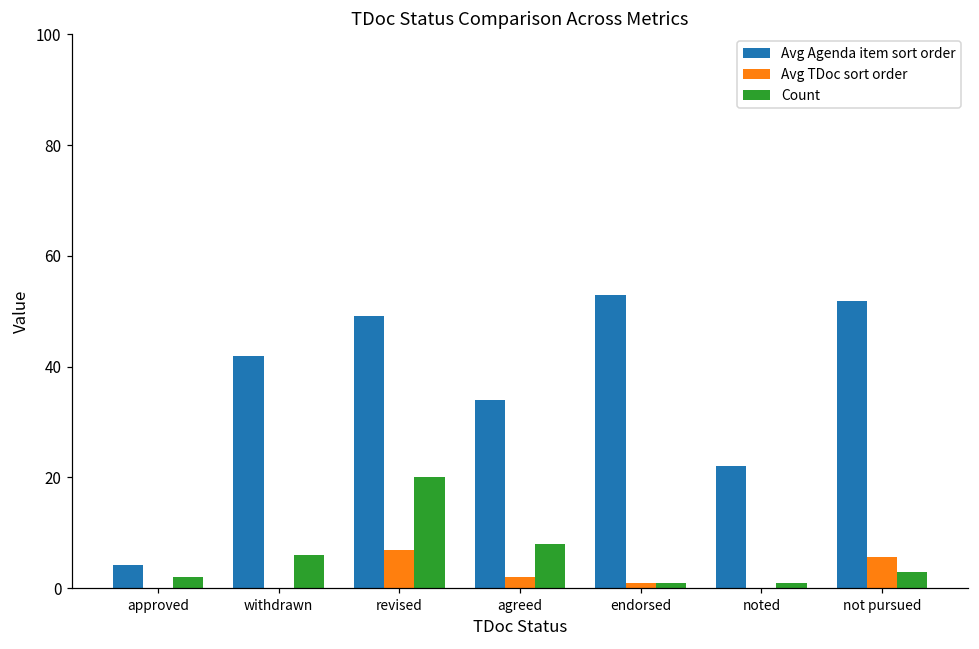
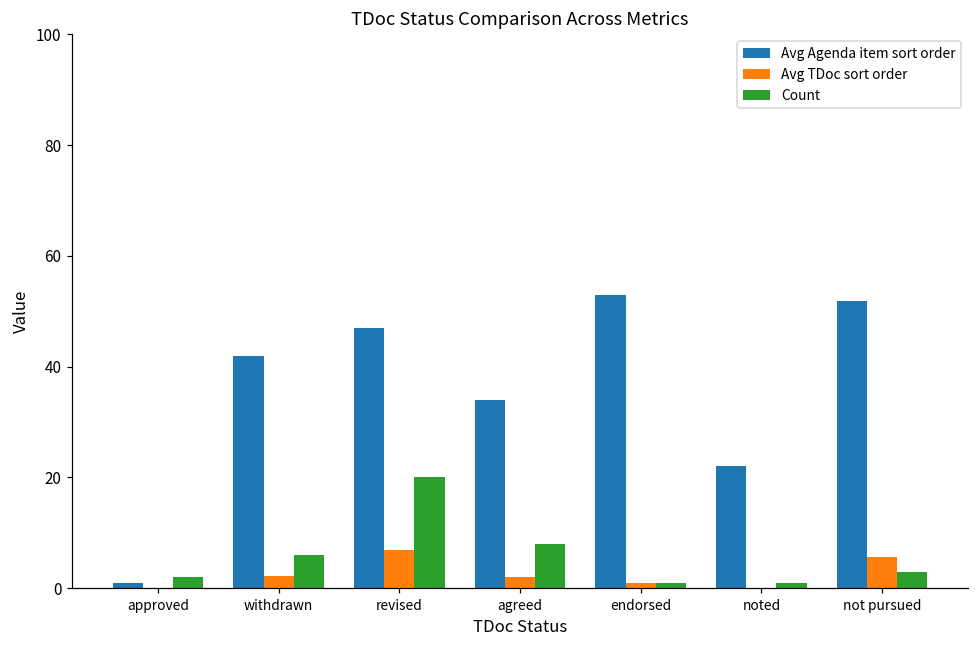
  {
    "Avg Agenda item sort order": {
-     "approved": 4,
+     "approved": 1,
      "withdrawn": 42,
-     "revised": 49,
+     "revised": 47,
      "agreed": 34,
      "endorsed": 53,
      "noted": 22,
      "not pursued": 52
    },
    "Avg TDoc sort order": {
      "approved": 0,
-     "withdrawn": 0,
+     "withdrawn": 2,
      "revised": 7,
      "agreed": 2,
      "endorsed": 1,
      "noted": 0,
      "not pursued": 6
    },
    "Count": {
      "approved": 2,
      "withdrawn": 6,
      "revised": 20,
      "agreed": 8,
      "endorsed": 1,
      "noted": 1,
      "not pursued": 3
    }
  }
